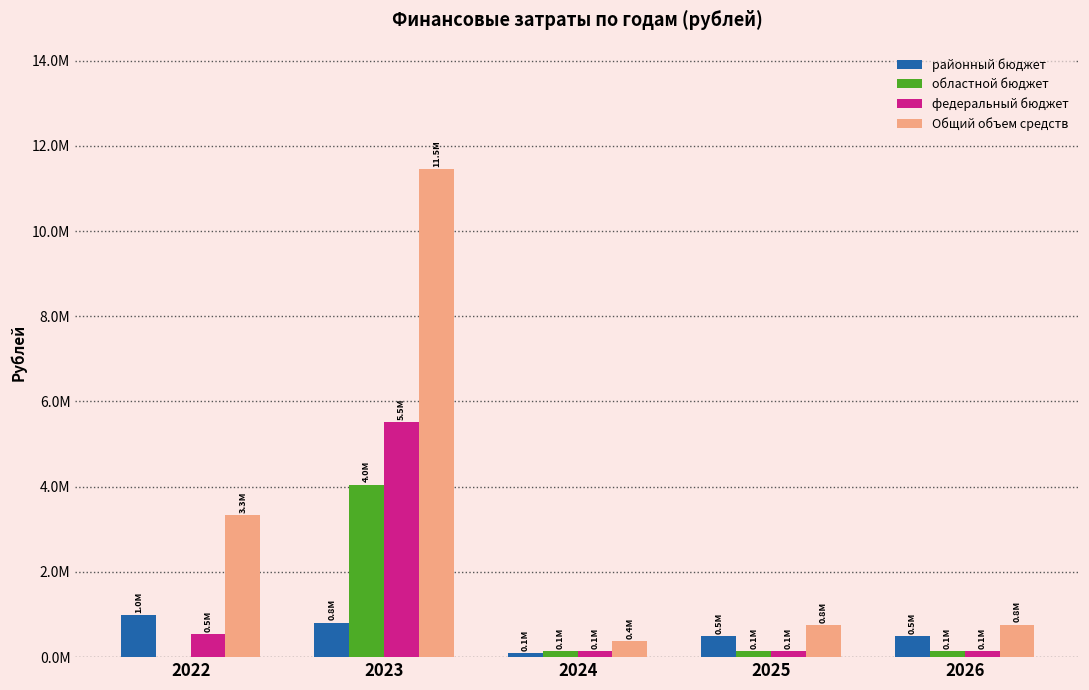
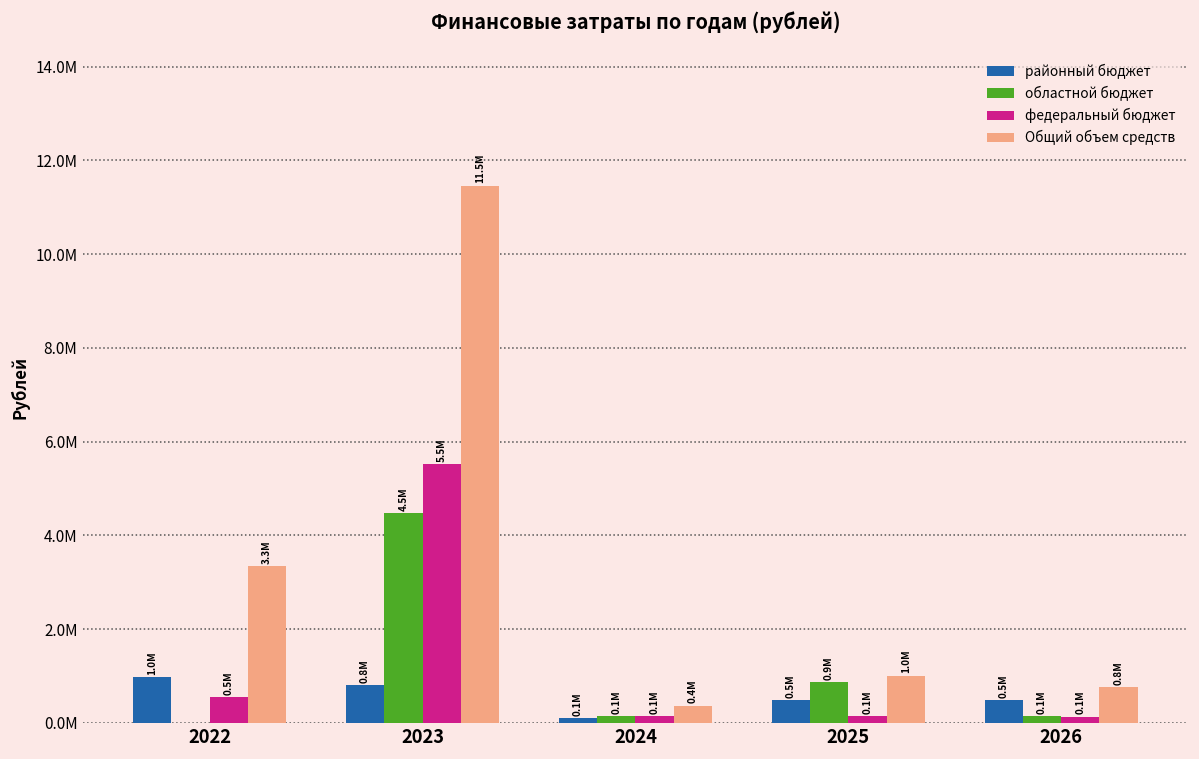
  {
    "районный бюджет": {
      "2022": "1.0M",
      "2023": "0.8M",
      "2024": "0.1M",
      "2025": "0.5M",
      "2026": "0.5M"
    },
    "областной бюджет": {
-     "2023": "4.0M",
+     "2023": "4.5M",
      "2024": "0.1M",
-     "2025": "0.1M",
+     "2025": "0.9M",
      "2026": "0.1M"
    },
    "федеральный бюджет": {
      "2022": "0.5M",
      "2023": "5.5M",
      "2024": "0.1M",
      "2025": "0.1M",
      "2026": "0.1M"
    },
    "Общий объем средств": {
      "2022": "3.3M",
      "2023": "11.5M",
      "2024": "0.4M",
-     "2025": "0.8M",
+     "2025": "1.0M",
      "2026": "0.8M"
    }
  }
